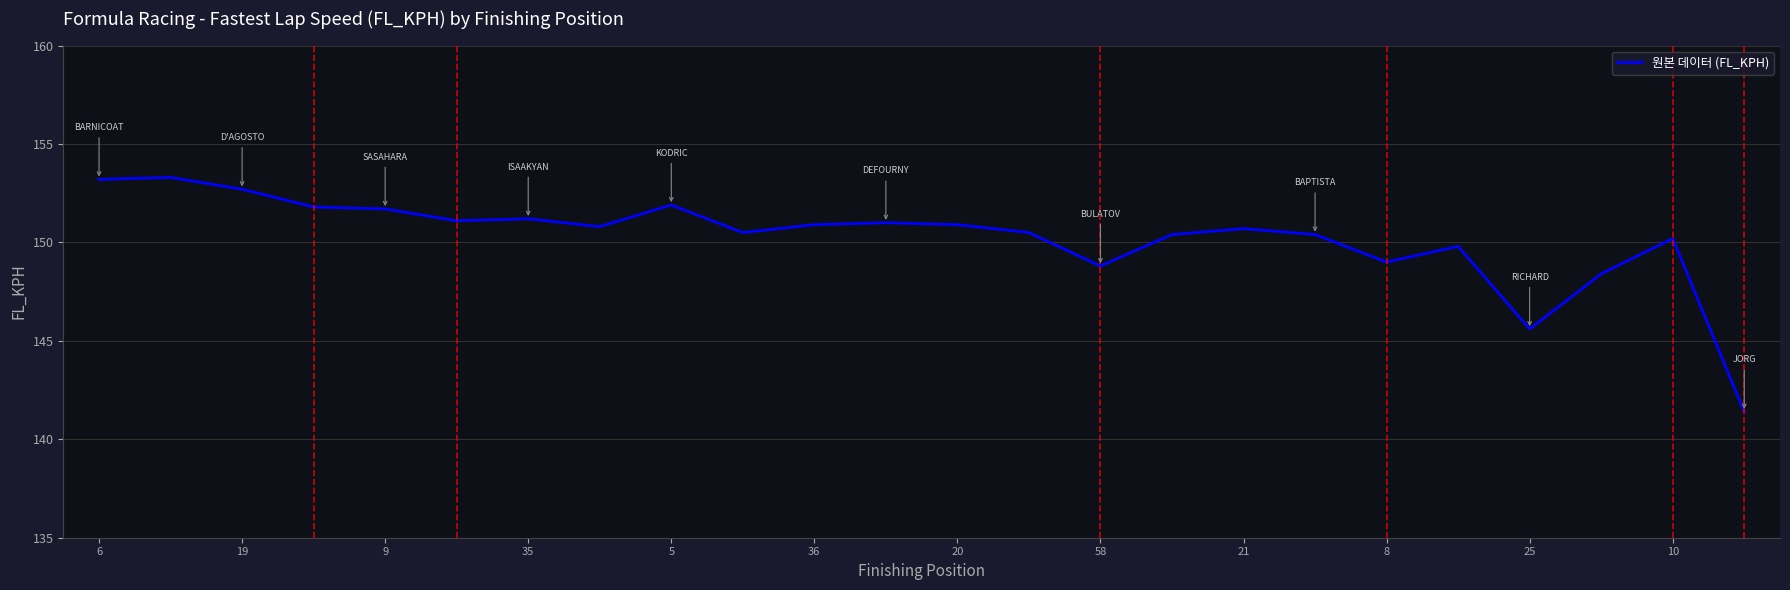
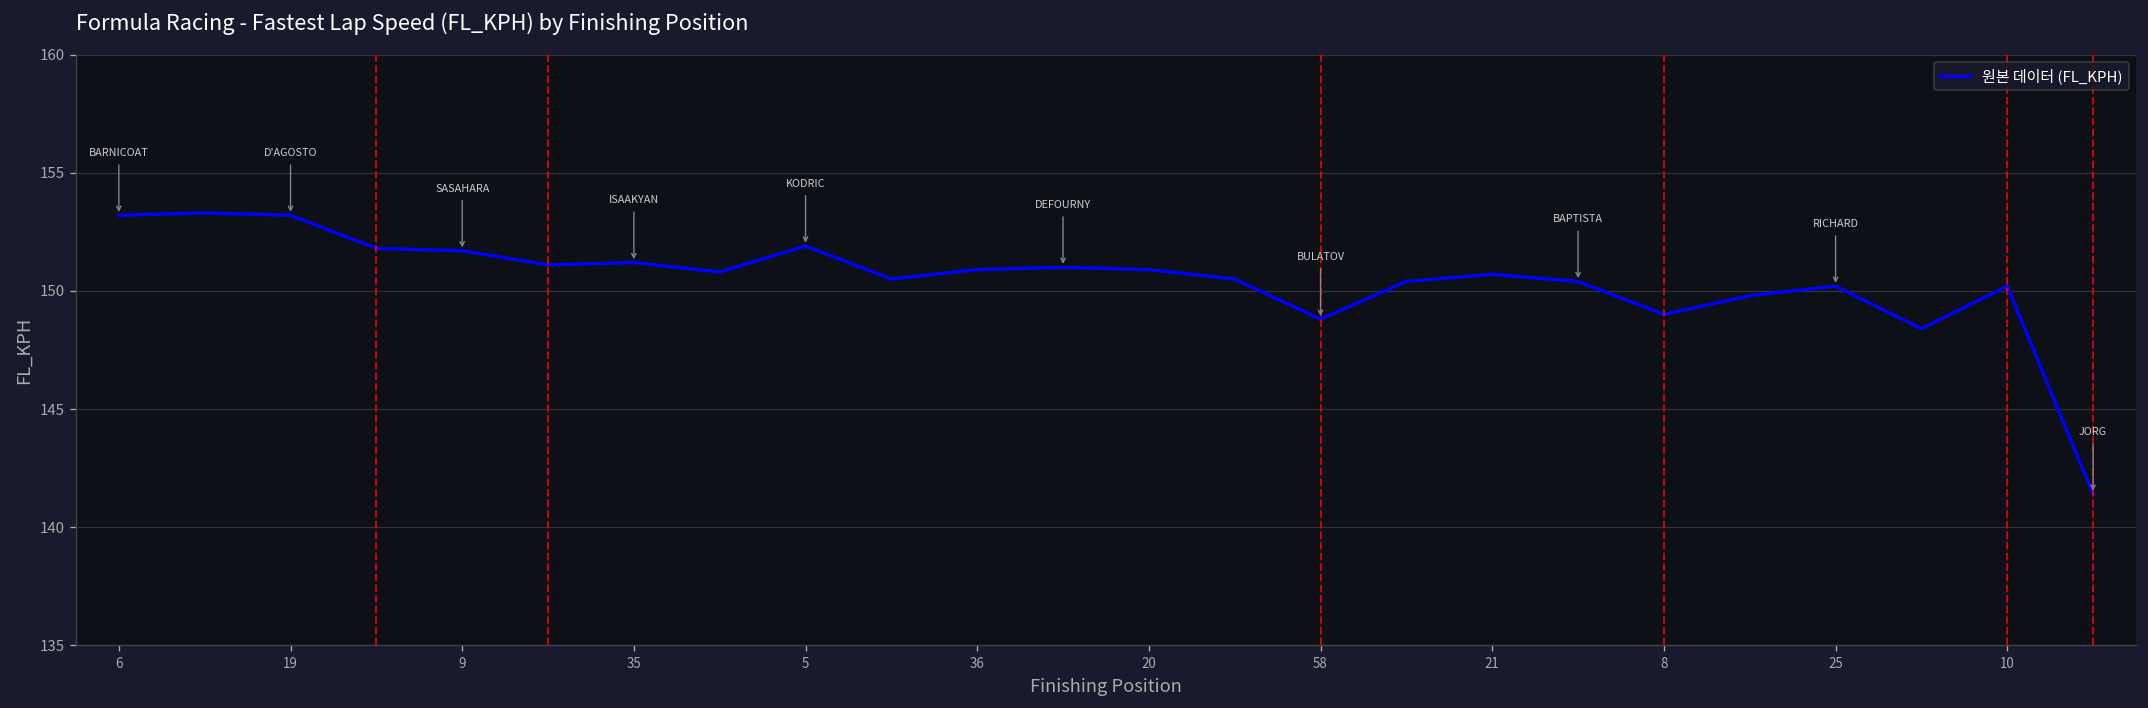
  {
-   "19": 152.7,
+   "19": 153.2,
    "9": 151.7,
    "35": 151.2,
    "5": 151.9,
    "36": 150.9,
    "58": 148.8,
    "21": 150.7,
-   "25": 145.6
+   "25": 150.2
  }
